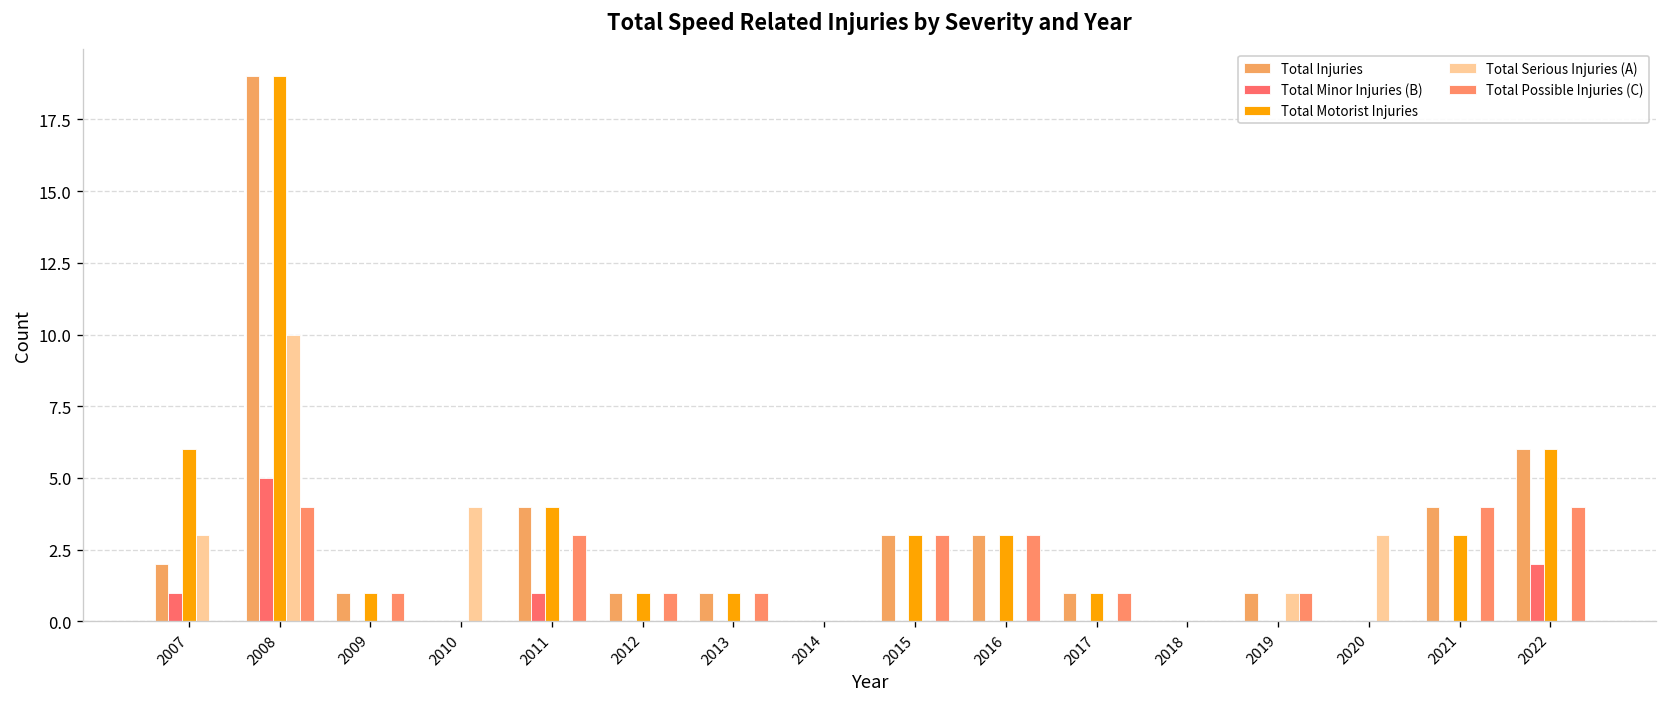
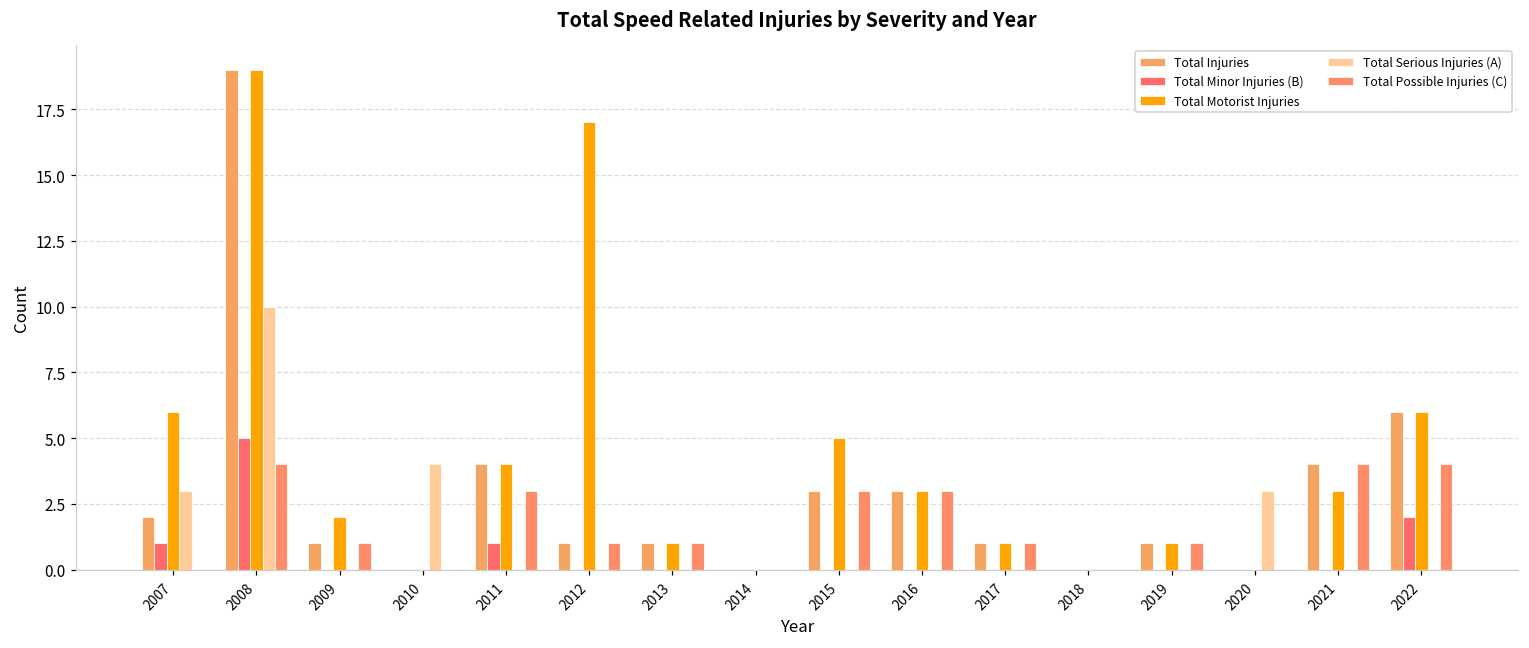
  {
    "Total Motorist Injuries": {
      "2007": 6,
      "2008": 19,
-     "2009": 1,
+     "2009": 2,
      "2010": 0,
      "2011": 4,
-     "2012": 1,
+     "2012": 17,
      "2013": 1,
      "2014": 0,
-     "2015": 3,
+     "2015": 5,
      "2016": 3,
      "2017": 1,
      "2018": 0,
-     "2019": 0,
+     "2019": 1,
      "2020": 0,
      "2021": 3,
      "2022": 6
    },
    "Total Serious Injuries (A)": {
      "2007": 3,
      "2008": 10,
      "2009": 0,
      "2010": 4,
      "2011": 0,
      "2012": 0,
      "2013": 0,
      "2014": 0,
      "2015": 0,
      "2016": 0,
      "2017": 0,
      "2018": 0,
-     "2019": 1,
+     "2019": 0,
      "2020": 3,
      "2021": 0,
      "2022": 0
    }
  }
